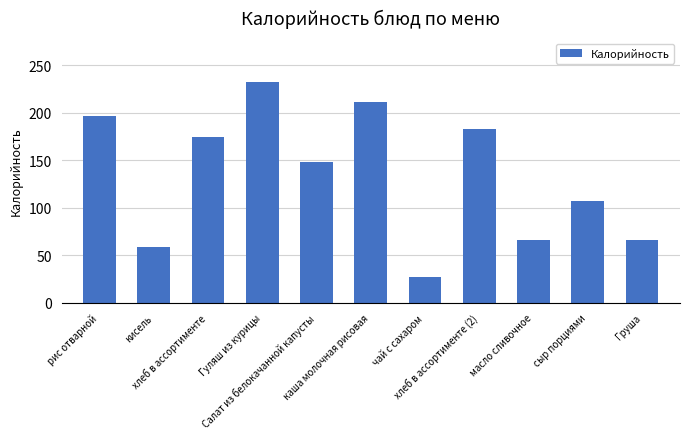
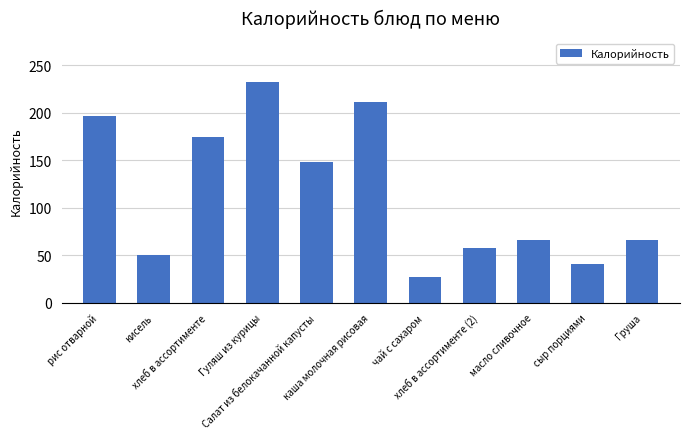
  {
    "рис отварной": 200,
-   "кисель": 60,
+   "кисель": 50,
    "хлеб в ассортименте": 170,
    "Гуляш из курицы": 230,
    "Салат из белокачанной капусты": 150,
    "каша молочная рисовая": 210,
    "чай с сахаром": 30,
-   "хлеб в ассортименте (2)": 180,
+   "хлеб в ассортименте (2)": 60,
    "масло сливочное": 70,
-   "сыр порциями": 110,
+   "сыр порциями": 40,
    "Груша": 70
  }
